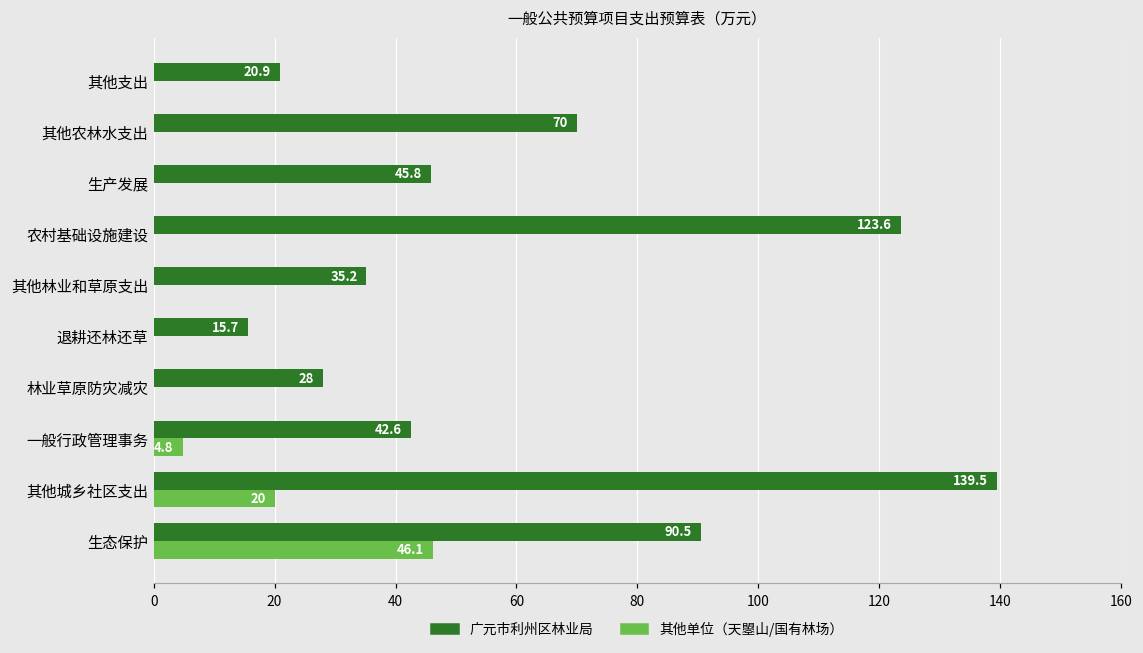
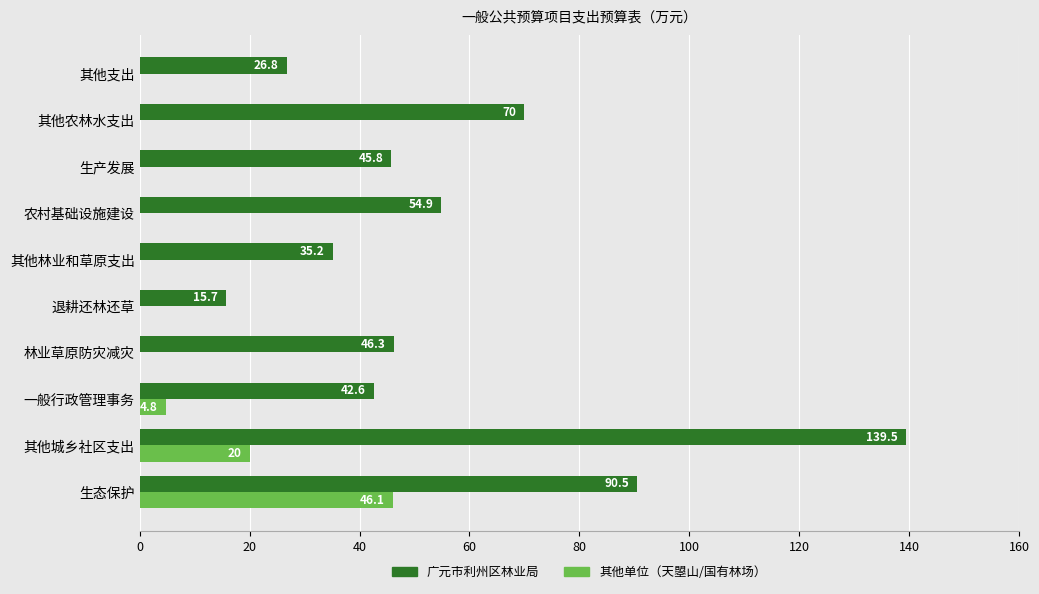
  {
    "广元市利州区林业局": {
-     "其他支出": 20.9,
+     "其他支出": 26.8,
      "其他农林水支出": 70,
      "生产发展": 45.8,
-     "农村基础设施建设": 123.6,
+     "农村基础设施建设": 54.9,
      "其他林业和草原支出": 35.2,
      "退耕还林还草": 15.7,
-     "林业草原防灾减灾": 28,
+     "林业草原防灾减灾": 46.3,
      "一般行政管理事务": 42.6,
      "其他城乡社区支出": 139.5,
      "生态保护": 90.5
    },
    "其他单位（天曌山/国有林场）": {
      "一般行政管理事务": 4.8,
      "其他城乡社区支出": 20,
      "生态保护": 46.1
    }
  }
